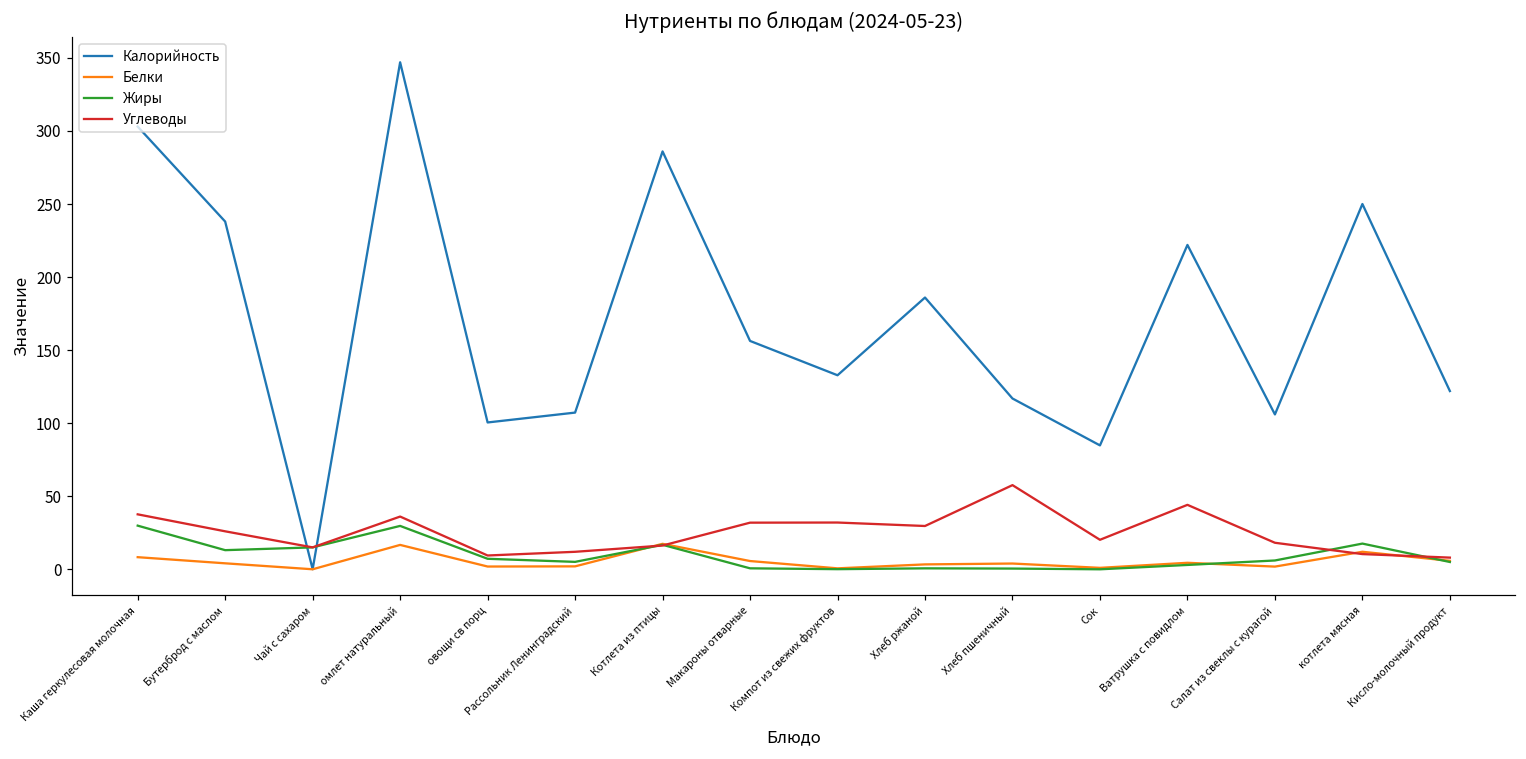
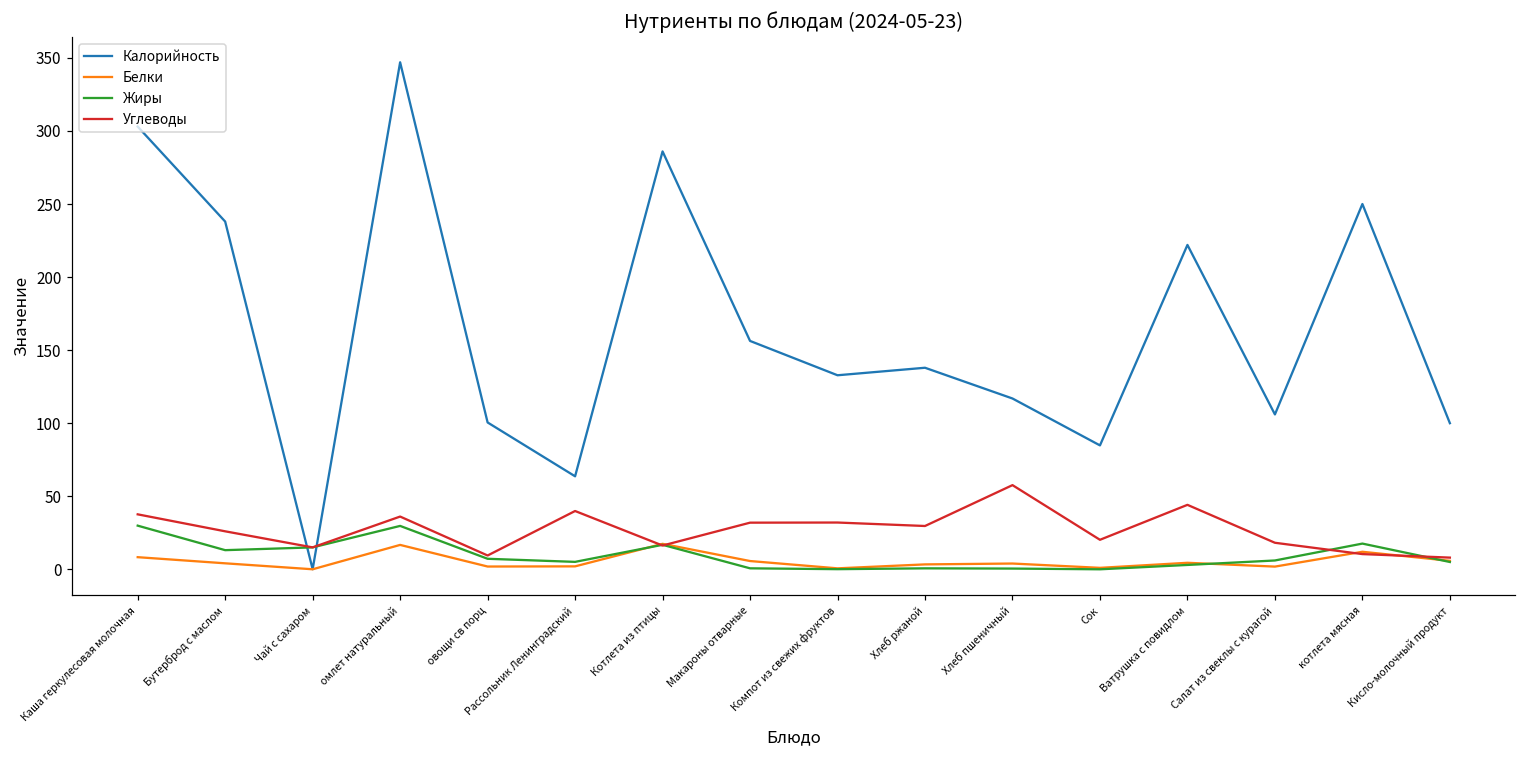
  {
    "Калорийность": {
      "Бутерброд с маслом": 238,
      "омлет натуральный": 347,
      "овощи св порц": 101,
-     "Рассольник Ленинградский": 107,
+     "Рассольник Ленинградский": 64,
      "Котлета из птицы": 286,
      "Макароны отварные": 156,
      "Компот из свежих фруктов": 133,
-     "Хлеб ржаной": 186,
+     "Хлеб ржаной": 138,
      "Хлеб пшеничный": 117,
      "Сок": 85,
      "Ватрушка с повидлом": 222,
      "Салат из свеклы с курагой": 106,
      "котлета мясная": 250,
-     "Кисло-молочный продукт": 122
+     "Кисло-молочный продукт": 100
    },
    "Белки": {
      "Каша геркулесовая молочная": 8,
      "Бутерброд с маслом": 4,
      "омлет натуральный": 17,
      "овощи св порц": 2,
      "Рассольник Ленинградский": 2,
      "Макароны отварные": 6,
      "Хлеб ржаной": 3,
      "Хлеб пшеничный": 4,
      "Салат из свеклы с курагой": 2
    },
    "Жиры": {
      "Каша геркулесовая молочная": 30,
      "Бутерброд с маслом": 13,
      "омлет натуральный": 30,
      "овощи св порц": 7,
      "Рассольник Ленинградский": 5,
      "Макароны отварные": 1,
      "Хлеб ржаной": 1,
      "Хлеб пшеничный": 1,
      "Салат из свеклы с курагой": 6,
      "котлета мясная": 18
    },
    "Углеводы": {
      "Каша геркулесовая молочная": 38,
      "Бутерброд с маслом": 26,
      "омлет натуральный": 36,
      "овощи св порц": 9,
-     "Рассольник Ленинградский": 12,
+     "Рассольник Ленинградский": 40,
      "Макароны отварные": 32,
      "Компот из свежих фруктов": 32,
      "Хлеб ржаной": 30,
      "Хлеб пшеничный": 58,
      "Сок": 20,
      "Ватрушка с повидлом": 44,
      "Салат из свеклы с курагой": 18,
      "Кисло-молочный продукт": 8
    }
  }
